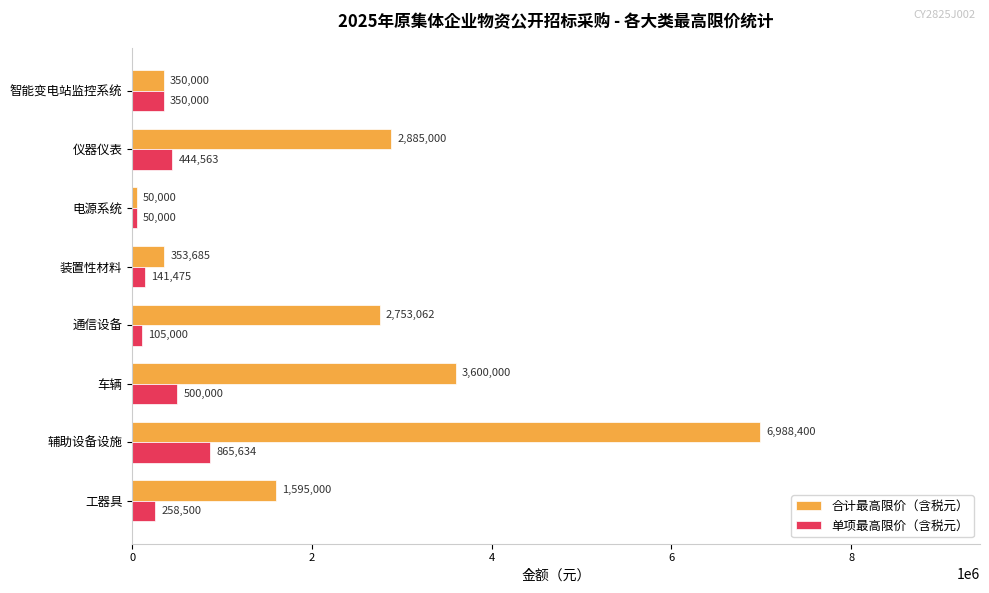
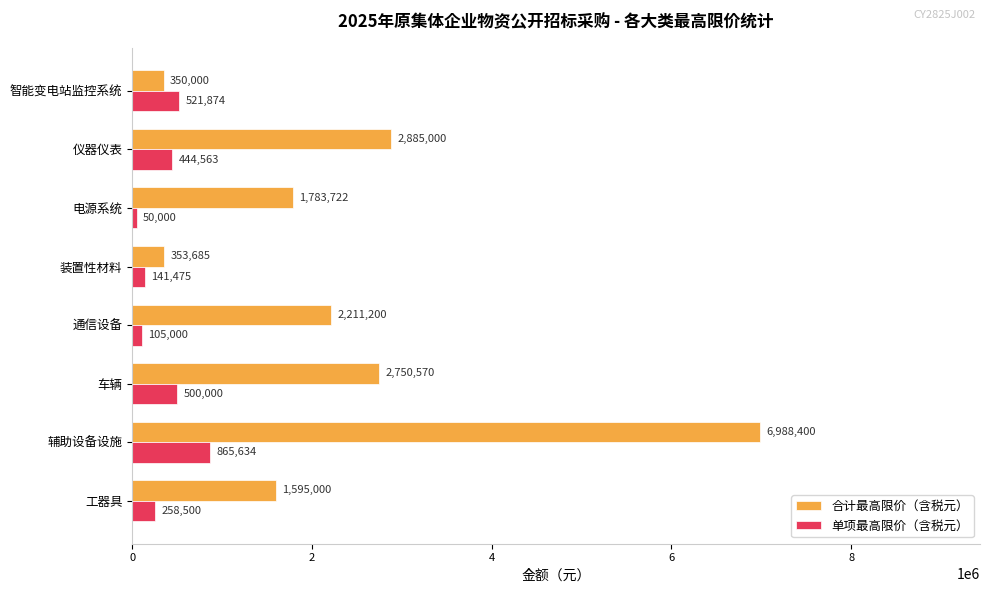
  {
    "合计最高限价（含税元）": {
      "智能变电站监控系统": "350,000",
      "仪器仪表": "2,885,000",
-     "电源系统": "50,000",
+     "电源系统": "1,783,722",
      "装置性材料": "353,685",
-     "通信设备": "2,753,062",
-     "车辆": "3,600,000",
+     "通信设备": "2,211,200",
+     "车辆": "2,750,570",
      "辅助设备设施": "6,988,400",
      "工器具": "1,595,000"
    },
    "单项最高限价（含税元）": {
-     "智能变电站监控系统": "350,000",
+     "智能变电站监控系统": "521,874",
      "仪器仪表": "444,563",
      "电源系统": "50,000",
      "装置性材料": "141,475",
      "通信设备": "105,000",
      "车辆": "500,000",
      "辅助设备设施": "865,634",
      "工器具": "258,500"
    }
  }
